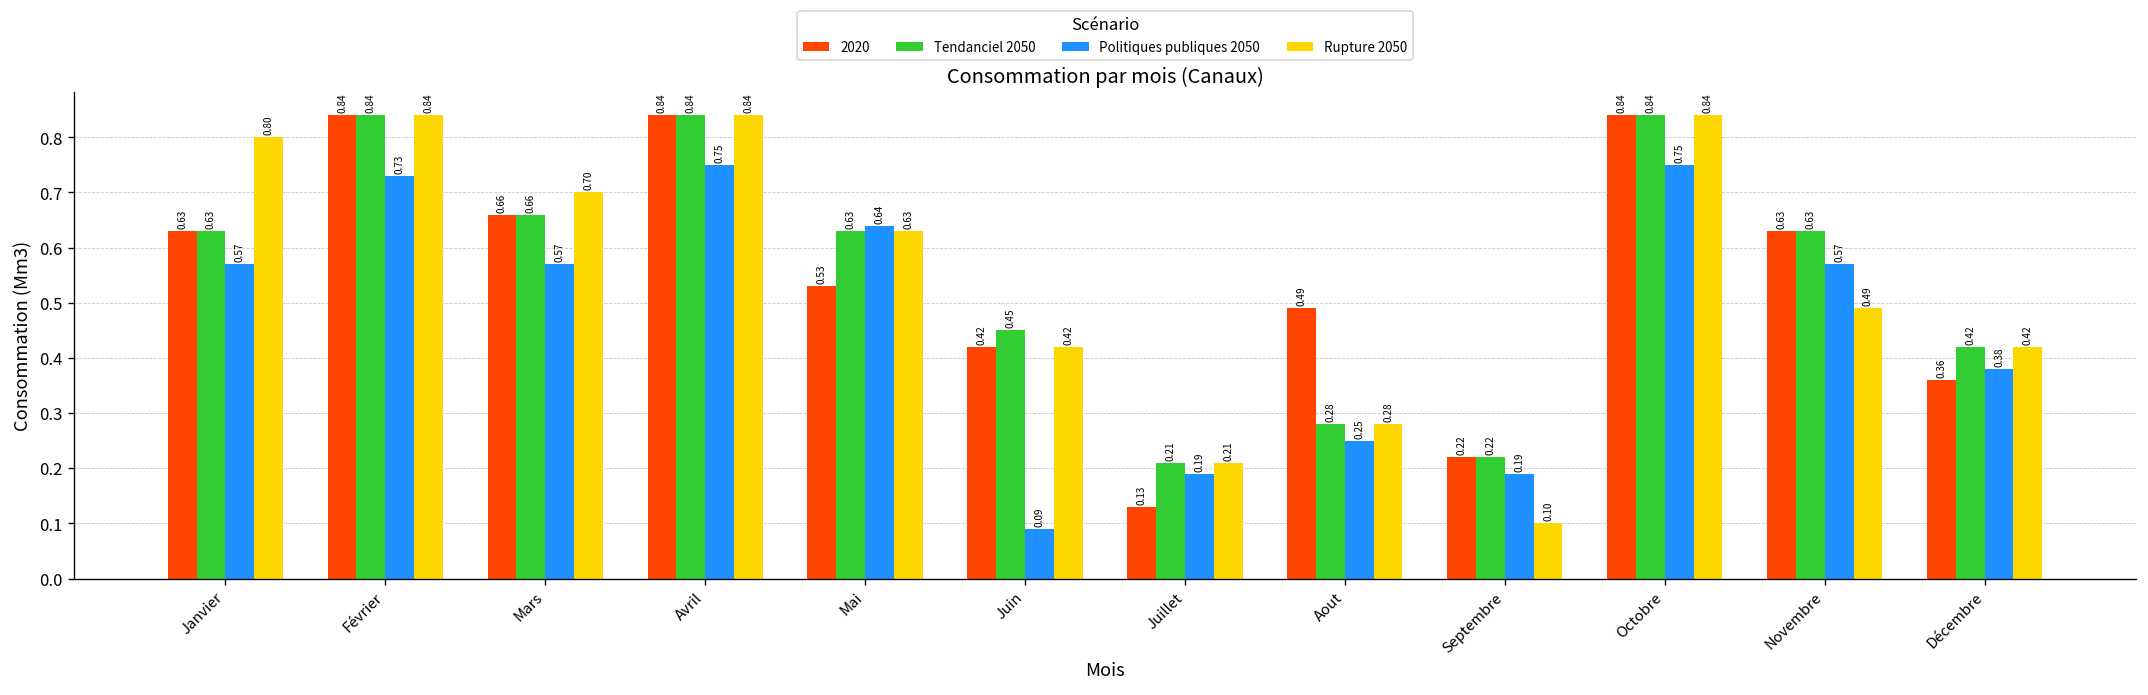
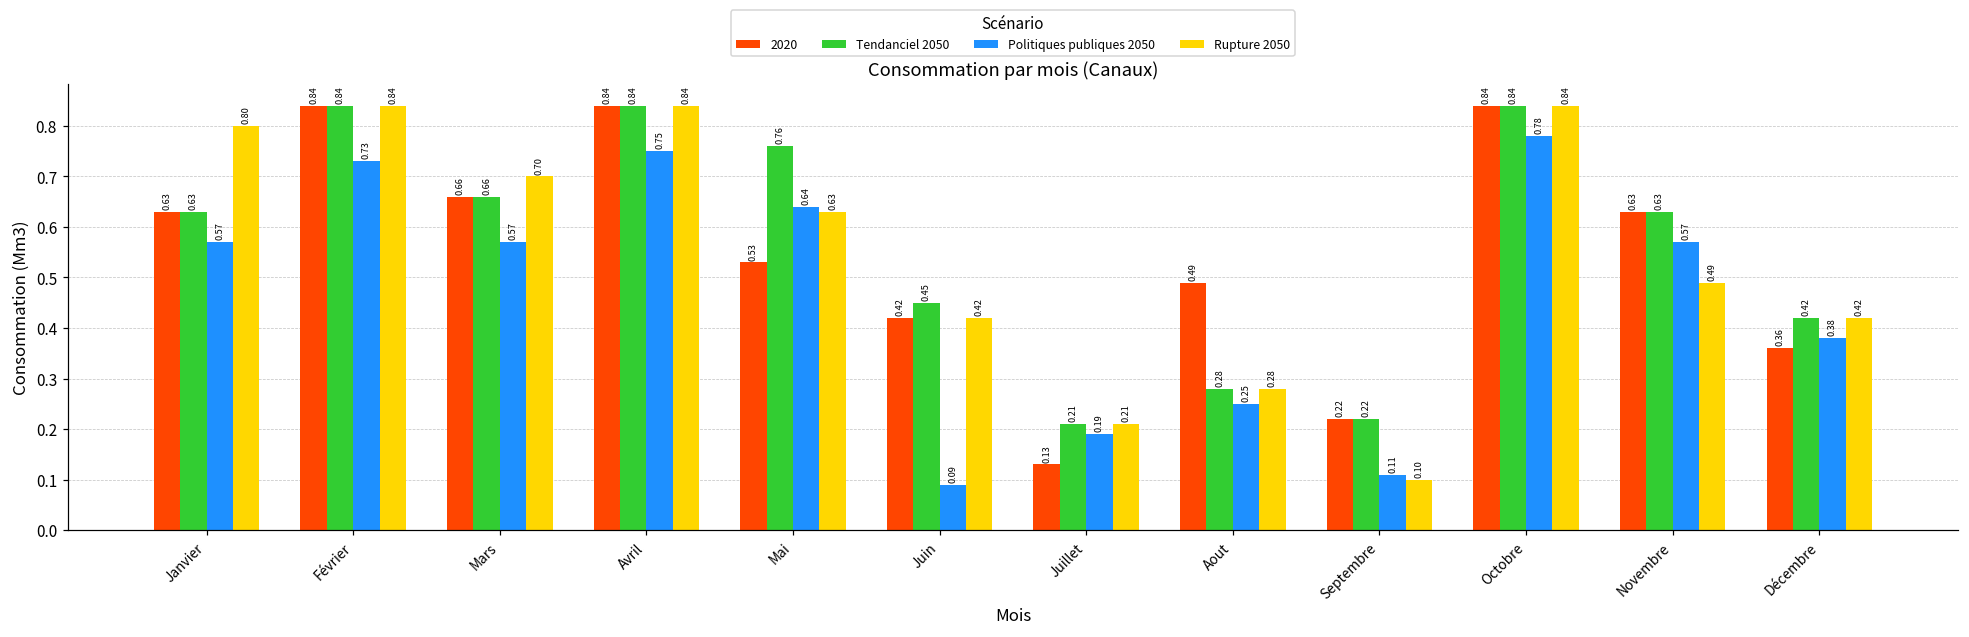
  {
    "2020": {
      "Janvier": 0.63,
      "Février": 0.84,
      "Mars": 0.66,
      "Avril": 0.84,
      "Mai": 0.53,
      "Juin": 0.42,
      "Juillet": 0.13,
      "Aout": 0.49,
      "Septembre": 0.22,
      "Octobre": 0.84,
      "Novembre": 0.63,
      "Décembre": 0.36
    },
    "Tendanciel 2050": {
      "Janvier": 0.63,
      "Février": 0.84,
      "Mars": 0.66,
      "Avril": 0.84,
-     "Mai": 0.63,
+     "Mai": 0.76,
      "Juin": 0.45,
      "Juillet": 0.21,
      "Aout": 0.28,
      "Septembre": 0.22,
      "Octobre": 0.84,
      "Novembre": 0.63,
      "Décembre": 0.42
    },
    "Politiques publiques 2050": {
      "Janvier": 0.57,
      "Février": 0.73,
      "Mars": 0.57,
      "Avril": 0.75,
      "Mai": 0.64,
      "Juin": 0.09,
      "Juillet": 0.19,
      "Aout": 0.25,
-     "Septembre": 0.19,
-     "Octobre": 0.75,
+     "Septembre": 0.11,
+     "Octobre": 0.78,
      "Novembre": 0.57,
      "Décembre": 0.38
    },
    "Rupture 2050": {
      "Janvier": 0.80,
      "Février": 0.84,
      "Mars": 0.70,
      "Avril": 0.84,
      "Mai": 0.63,
      "Juin": 0.42,
      "Juillet": 0.21,
      "Aout": 0.28,
      "Septembre": 0.10,
      "Octobre": 0.84,
      "Novembre": 0.49,
      "Décembre": 0.42
    }
  }
